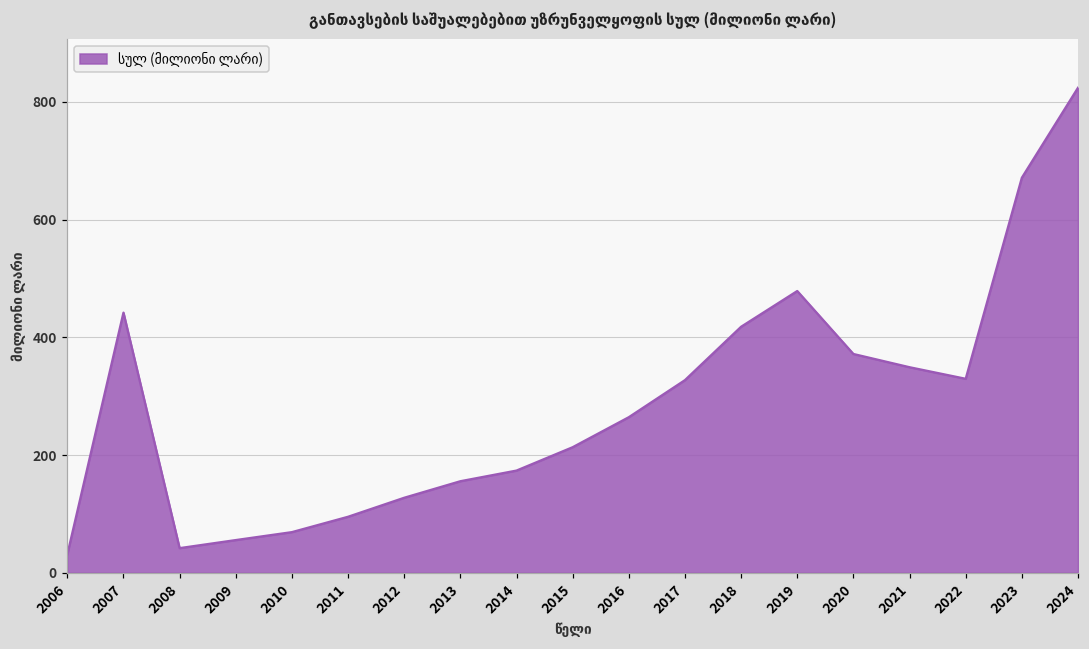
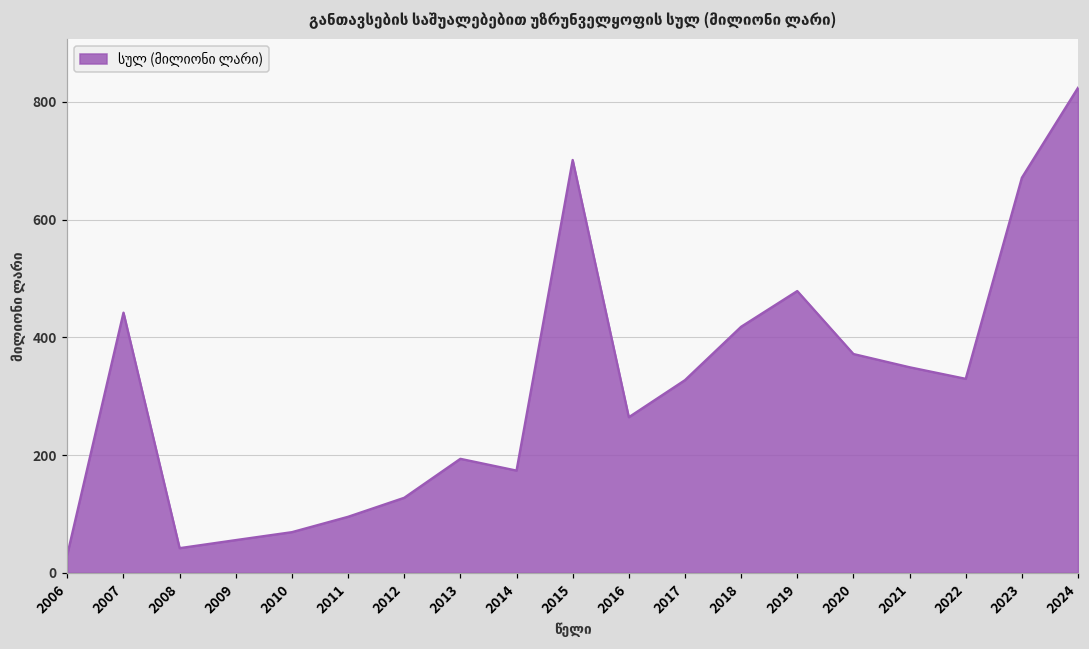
  {
    "2006": 30,
    "2007": 440,
    "2008": 40,
    "2009": 60,
    "2010": 70,
    "2011": 100,
    "2012": 130,
-   "2013": 160,
+   "2013": 190,
    "2014": 170,
-   "2015": 210,
+   "2015": 700,
    "2016": 260,
    "2017": 330,
    "2018": 420,
    "2019": 480,
    "2020": 370,
    "2021": 350,
    "2022": 330,
    "2023": 670,
    "2024": 820
  }
